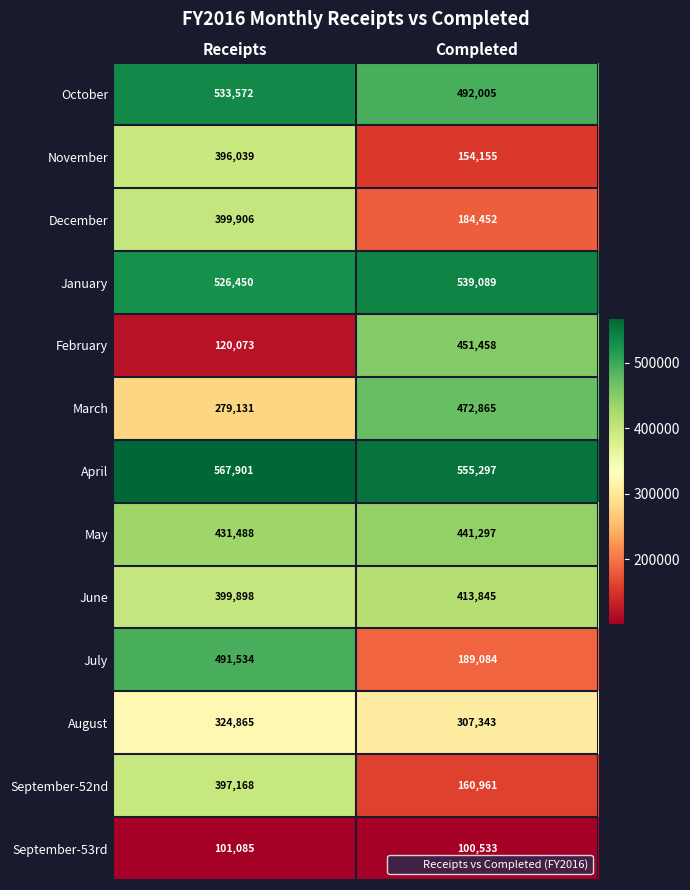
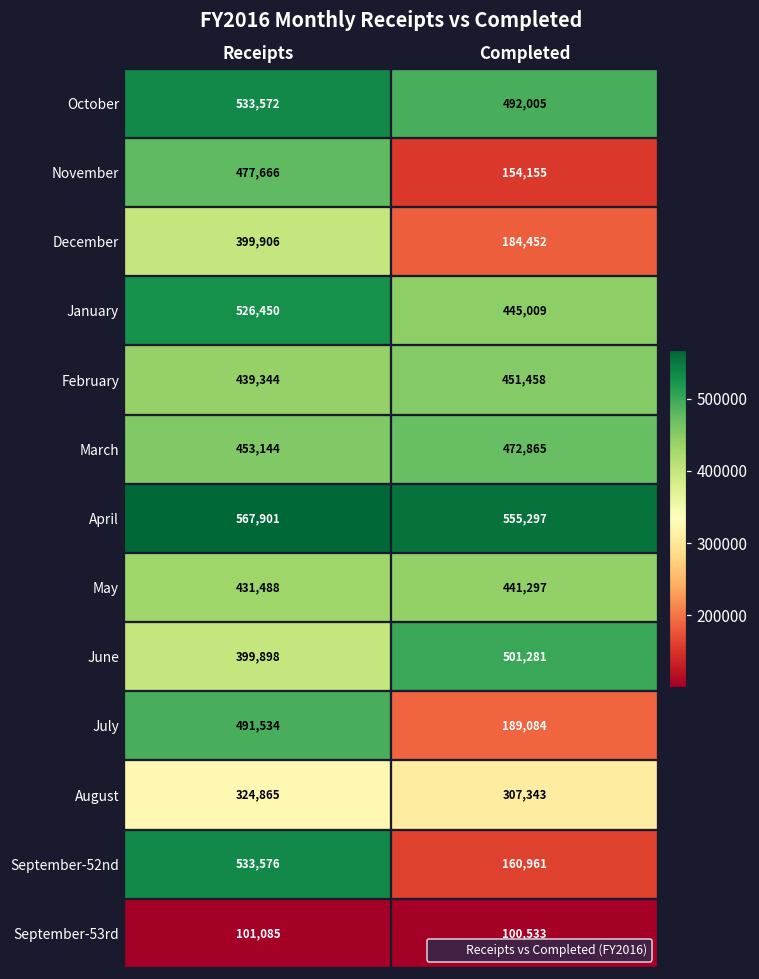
  {
    "October": {
      "Receipts": "533,572",
      "Completed": "492,005"
    },
    "November": {
-     "Receipts": "396,039",
+     "Receipts": "477,666",
      "Completed": "154,155"
    },
    "December": {
      "Receipts": "399,906",
      "Completed": "184,452"
    },
    "January": {
      "Receipts": "526,450",
-     "Completed": "539,089"
+     "Completed": "445,009"
    },
    "February": {
-     "Receipts": "120,073",
+     "Receipts": "439,344",
      "Completed": "451,458"
    },
    "March": {
-     "Receipts": "279,131",
+     "Receipts": "453,144",
      "Completed": "472,865"
    },
    "April": {
      "Receipts": "567,901",
      "Completed": "555,297"
    },
    "May": {
      "Receipts": "431,488",
      "Completed": "441,297"
    },
    "June": {
      "Receipts": "399,898",
-     "Completed": "413,845"
+     "Completed": "501,281"
    },
    "July": {
      "Receipts": "491,534",
      "Completed": "189,084"
    },
    "August": {
      "Receipts": "324,865",
      "Completed": "307,343"
    },
    "September-52nd": {
-     "Receipts": "397,168",
+     "Receipts": "533,576",
      "Completed": "160,961"
    },
    "September-53rd": {
      "Receipts": "101,085",
      "Completed": "100,533"
    }
  }
